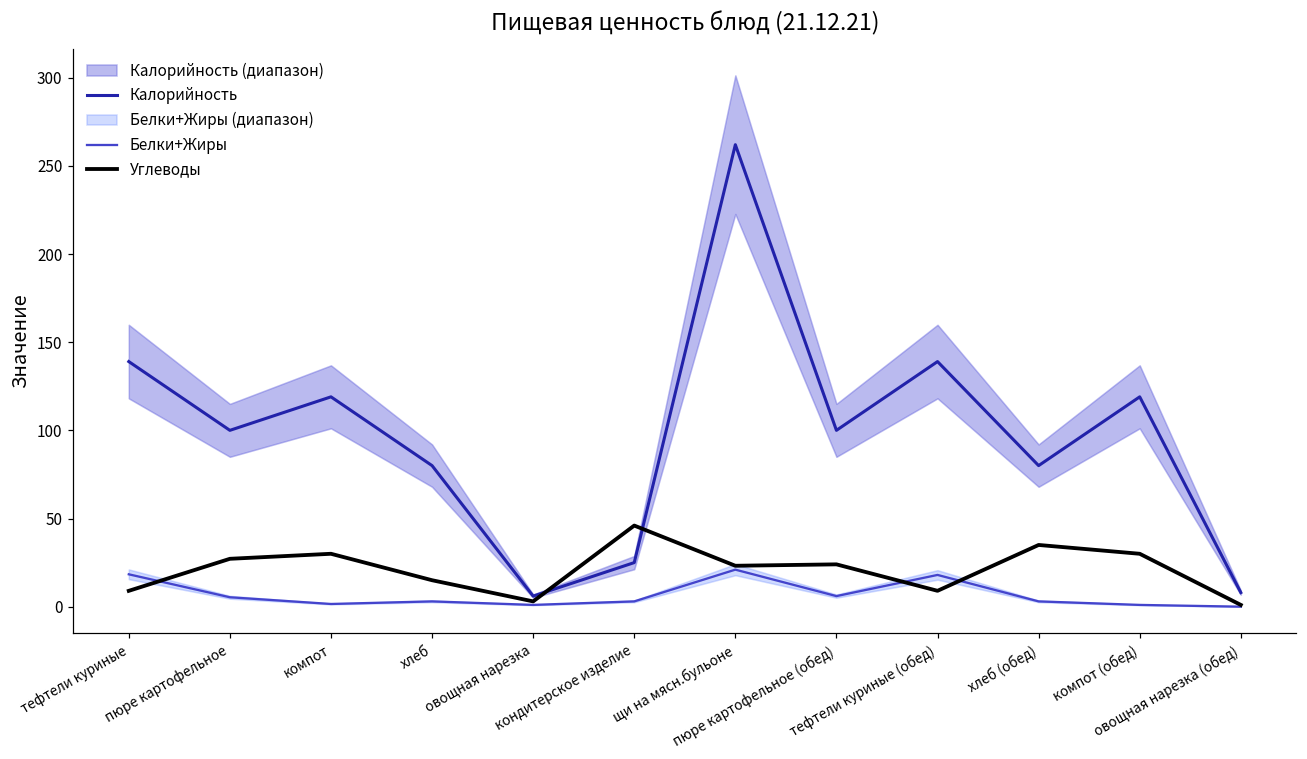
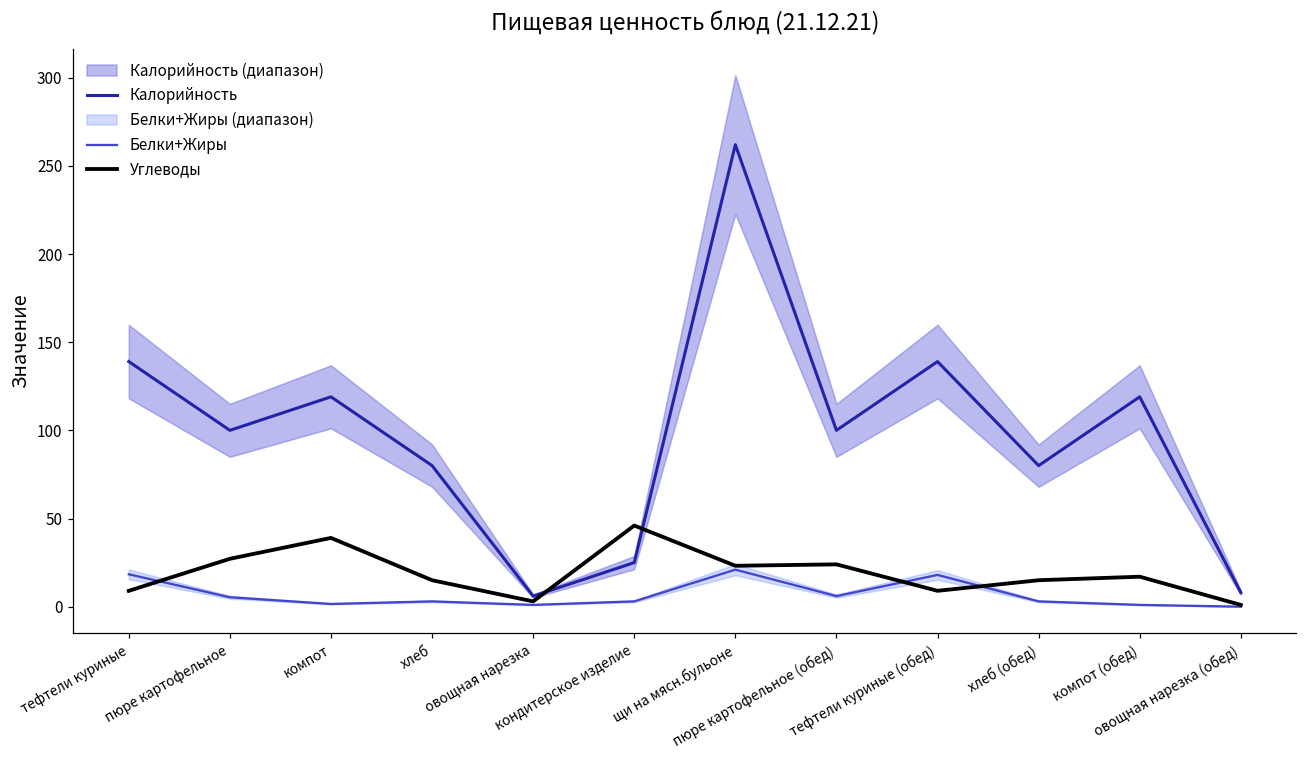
  {
    "Углеводы": {
      "тефтели куриные": 9,
      "пюре картофельное": 27,
-     "компот": 30,
+     "компот": 39,
      "хлеб": 15,
      "овощная нарезка": 3,
      "кондитерское изделие": 46,
      "пюре картофельное (обед)": 24,
      "тефтели куриные (обед)": 9,
-     "хлеб (обед)": 35,
-     "компот (обед)": 30
+     "хлеб (обед)": 15,
+     "компот (обед)": 17
    }
  }
